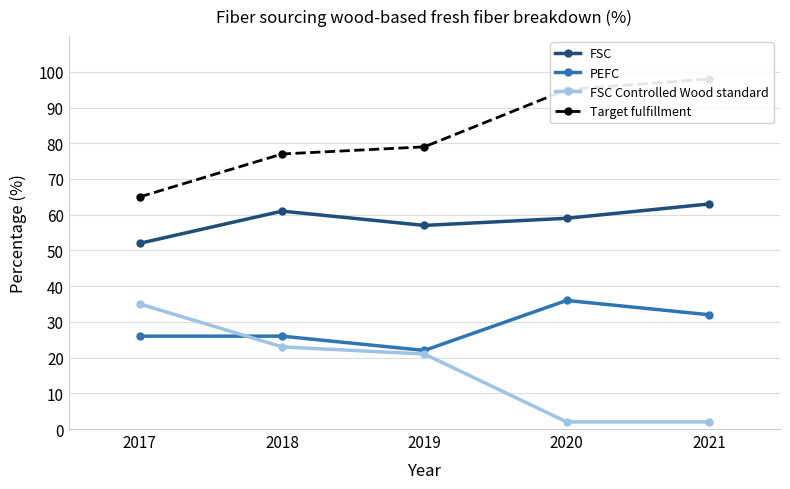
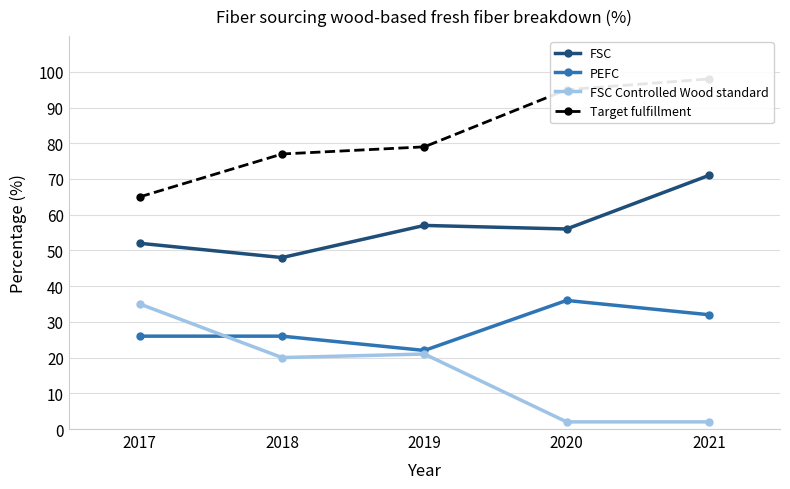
  {
    "FSC": {
      "2017": 52,
-     "2018": 61,
+     "2018": 48,
      "2019": 57,
-     "2020": 59,
-     "2021": 63
+     "2020": 56,
+     "2021": 71
    },
    "PEFC": {
      "2017": 26,
      "2018": 26,
      "2019": 22,
      "2020": 36,
      "2021": 32
    },
    "FSC Controlled Wood standard": {
      "2017": 35,
-     "2018": 23,
+     "2018": 20,
      "2019": 21,
      "2020": 2,
      "2021": 2
    },
    "Target fulfillment": {
      "2017": 65,
      "2018": 77,
      "2019": 79
    }
  }
